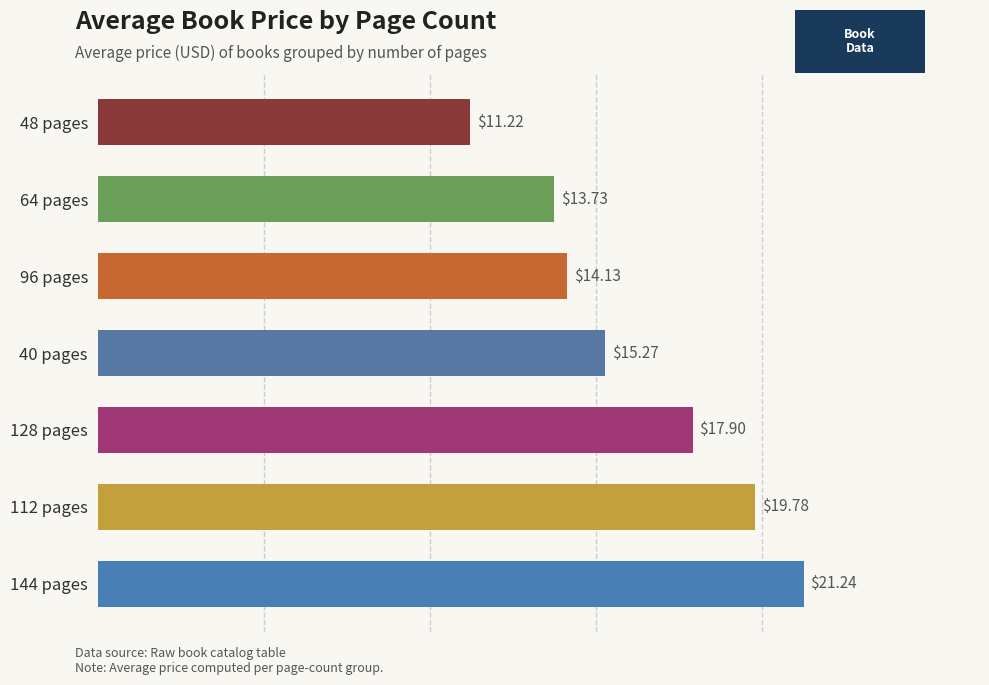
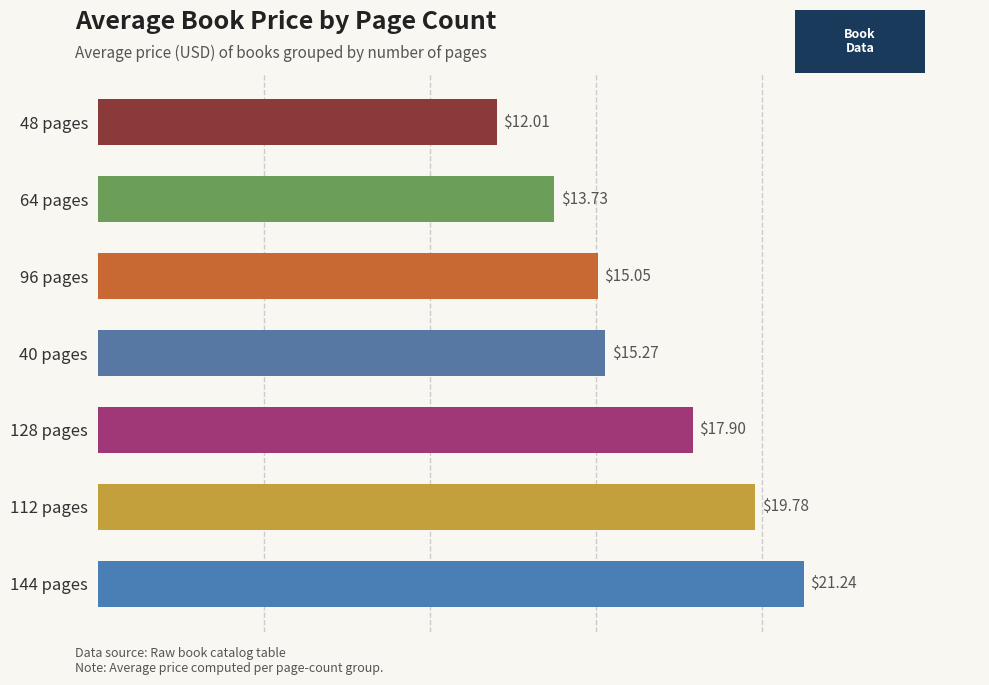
  {
-   "48 pages": "$11.22",
+   "48 pages": "$12.01",
    "64 pages": "$13.73",
-   "96 pages": "$14.13",
+   "96 pages": "$15.05",
    "40 pages": "$15.27",
    "128 pages": "$17.90",
    "112 pages": "$19.78",
    "144 pages": "$21.24"
  }
